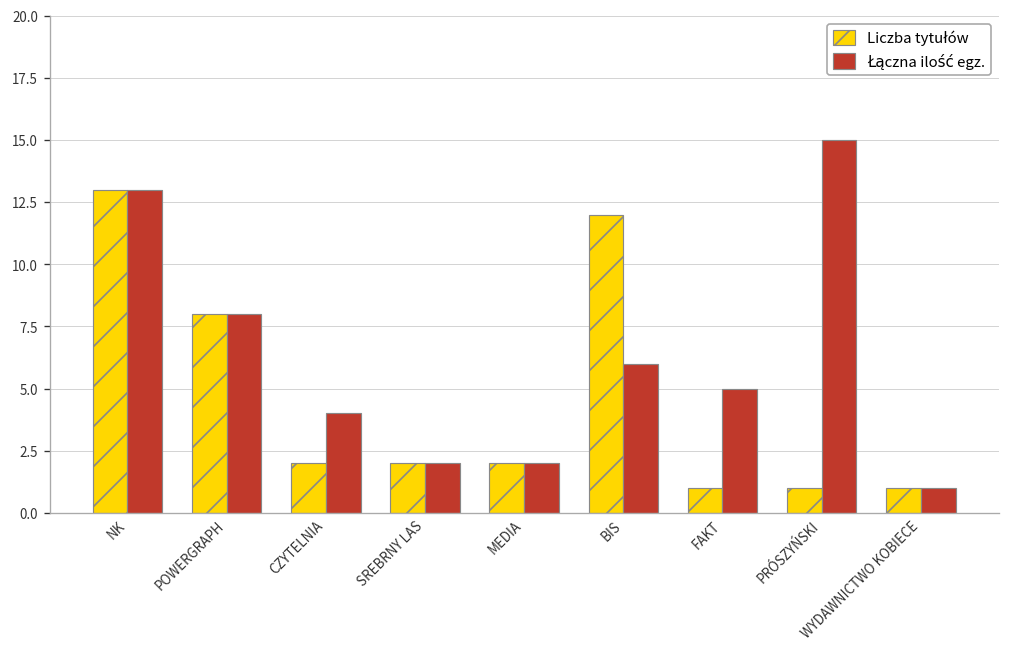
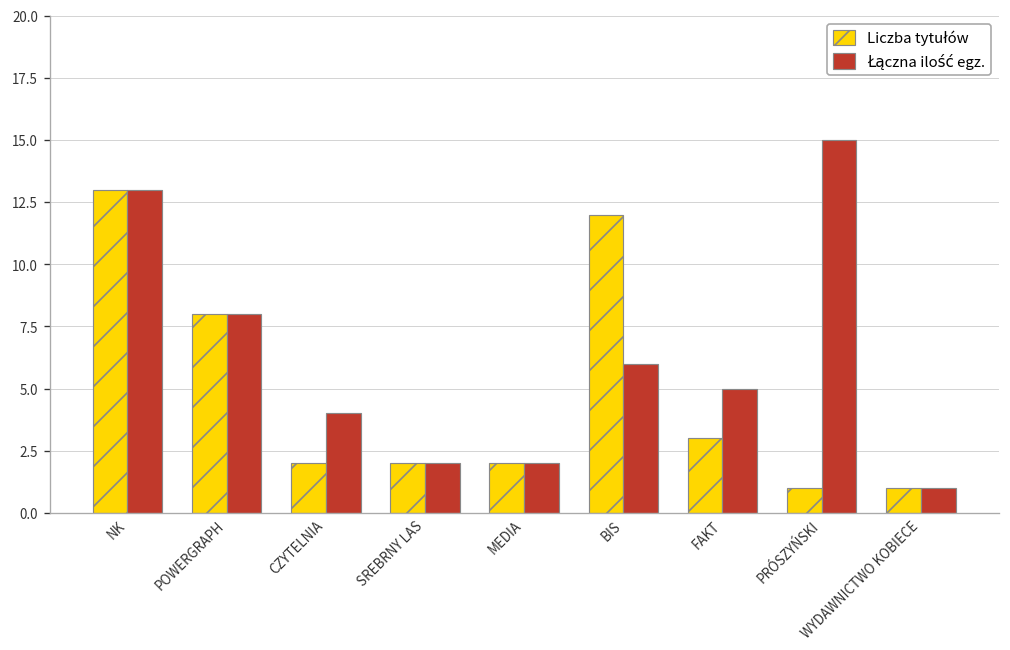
  {
    "Liczba tytułów": {
      "NK": 13,
      "POWERGRAPH": 8,
      "CZYTELNIA": 2,
      "SREBRNY LAS": 2,
      "MEDIA": 2,
      "BIS": 12,
-     "FAKT": 1,
+     "FAKT": 3,
      "PRÓSZYŃSKI": 1,
      "WYDAWNICTWO KOBIECE": 1
    },
    "Łączna ilość egz.": {
      "NK": 13,
      "POWERGRAPH": 8,
      "CZYTELNIA": 4,
      "SREBRNY LAS": 2,
      "MEDIA": 2,
      "BIS": 6,
      "FAKT": 5,
      "PRÓSZYŃSKI": 15,
      "WYDAWNICTWO KOBIECE": 1
    }
  }
